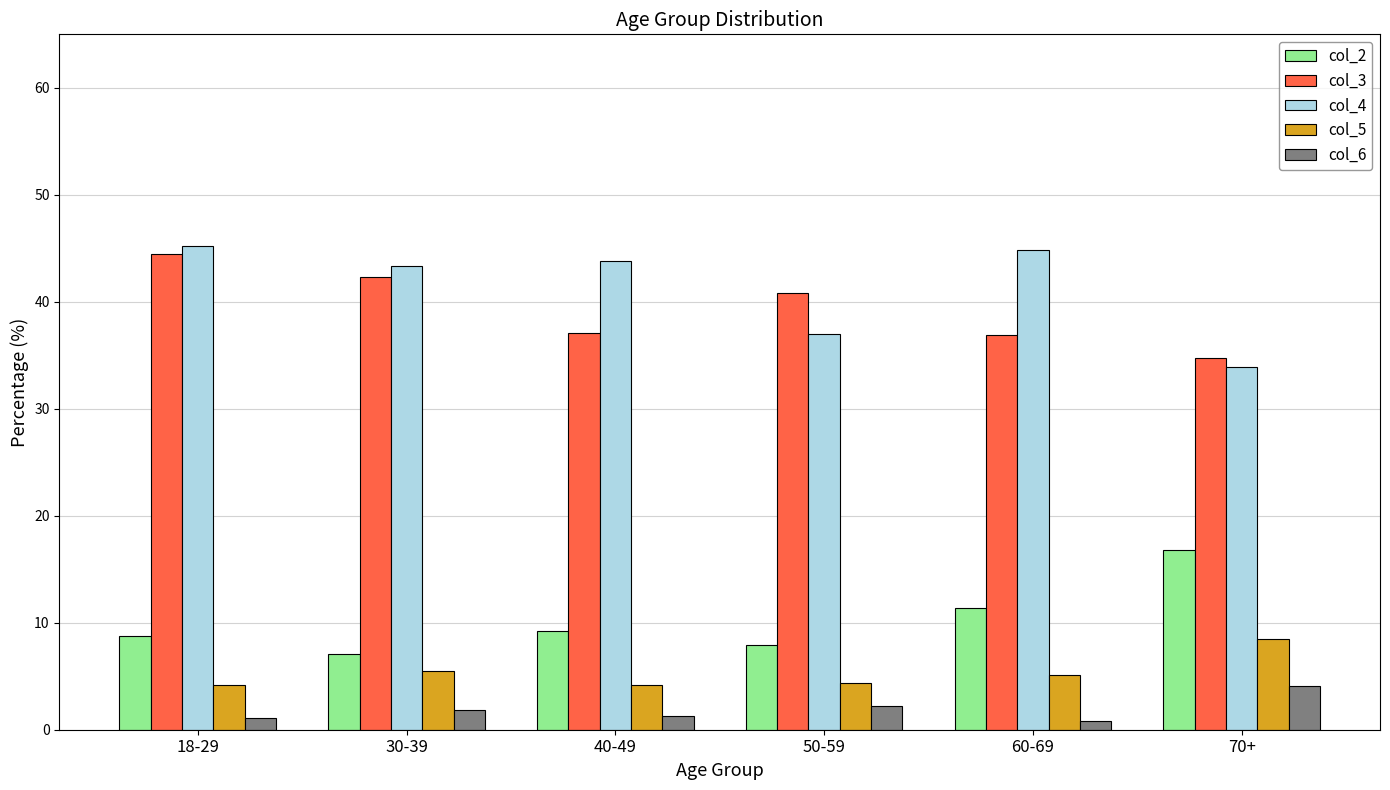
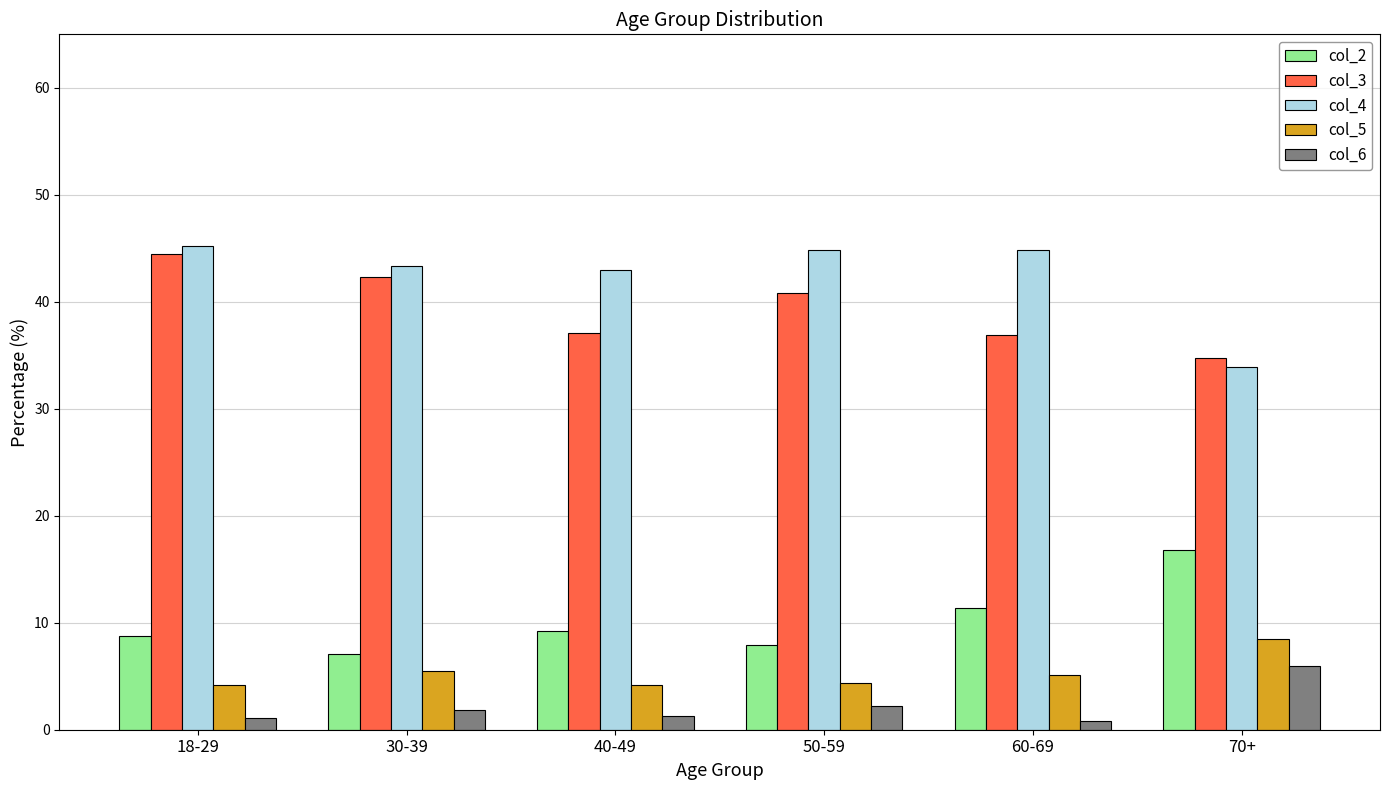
  {
    "col_2": {
      "18-29": 8.8,
      "30-39": 7.1,
      "40-49": 9.2,
      "50-59": 7.9,
      "60-69": 11.4,
      "70+": 16.8
    },
    "col_3": {
      "18-29": 44.5,
      "30-39": 42.3,
      "40-49": 37.1,
      "50-59": 40.8,
      "60-69": 36.9,
      "70+": 34.7
    },
    "col_4": {
      "18-29": 45.2,
      "30-39": 43.3,
-     "40-49": 43.8,
-     "50-59": 37.0,
+     "40-49": 43.0,
+     "50-59": 44.8,
      "60-69": 44.8,
      "70+": 33.9
    },
    "col_5": {
      "18-29": 4.2,
      "30-39": 5.5,
      "40-49": 4.2,
      "50-59": 4.4,
      "60-69": 5.1,
      "70+": 8.5
    },
    "col_6": {
      "18-29": 1.1,
      "30-39": 1.8,
      "40-49": 1.3,
      "50-59": 2.2,
      "60-69": 0.8,
-     "70+": 4.1
+     "70+": 6.0
    }
  }
